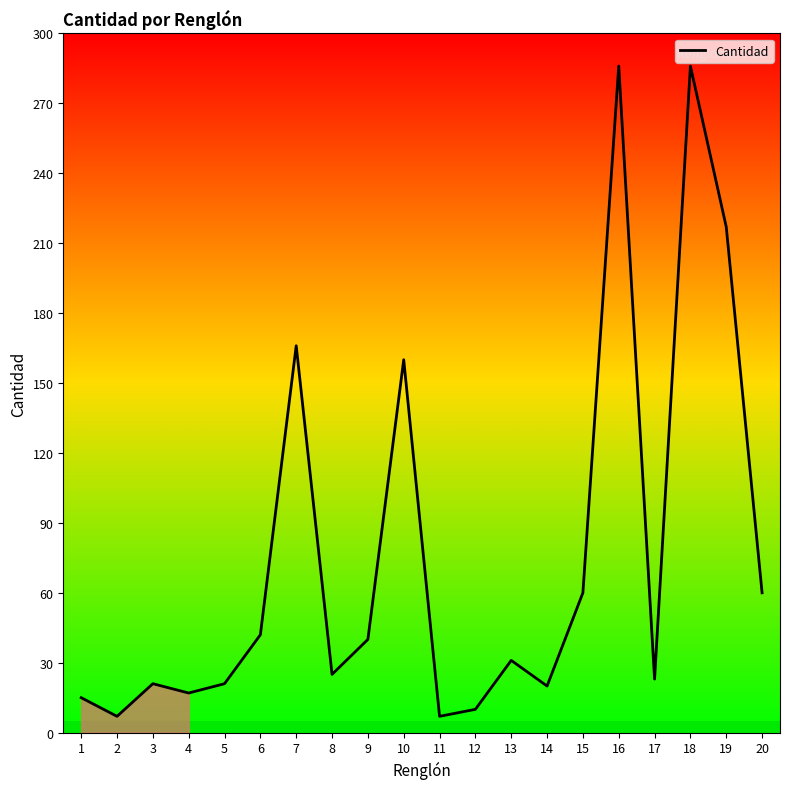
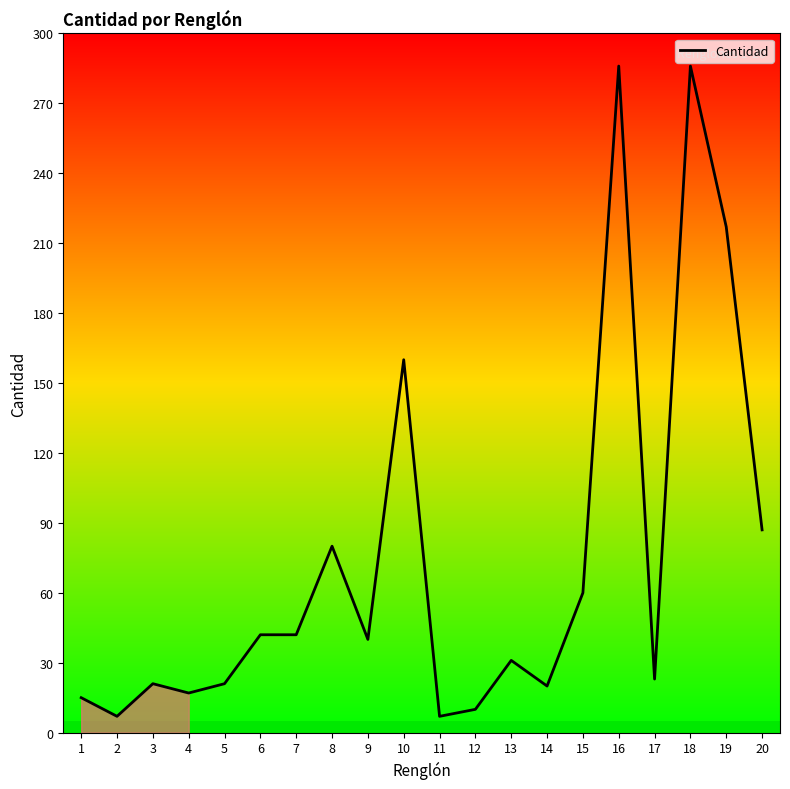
  {
    "Cantidad": {
      "5": 21,
      "6": 42,
-     "7": 166,
-     "8": 25,
+     "7": 42,
+     "8": 80,
      "9": 40,
      "10": 160,
      "11": 7,
      "12": 10,
      "13": 31,
      "14": 20,
      "15": 60,
      "16": 286,
      "17": 23,
      "19": 217,
-     "20": 60
+     "20": 87
    }
  }
